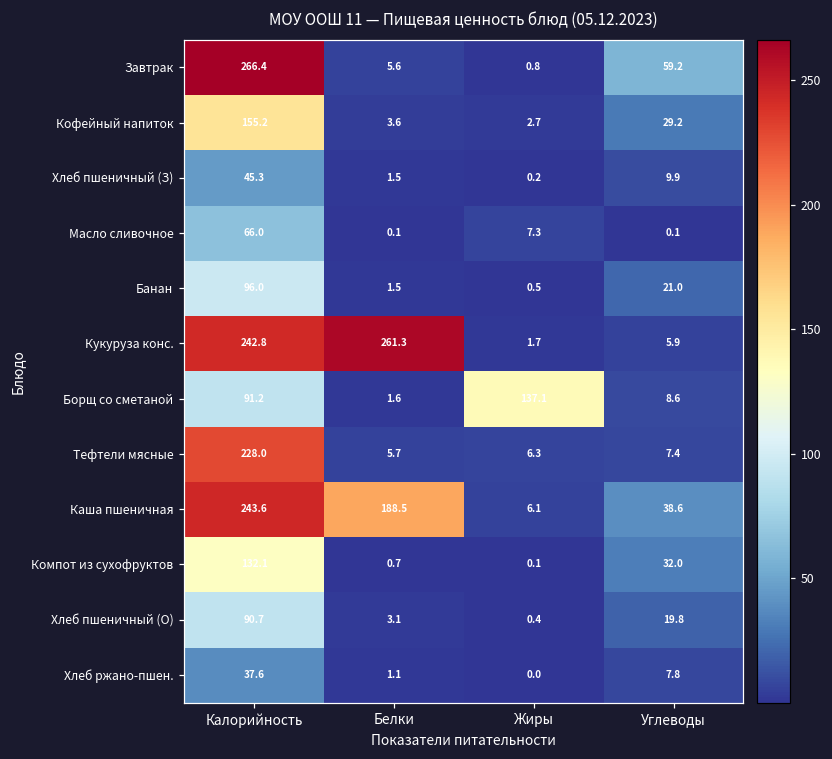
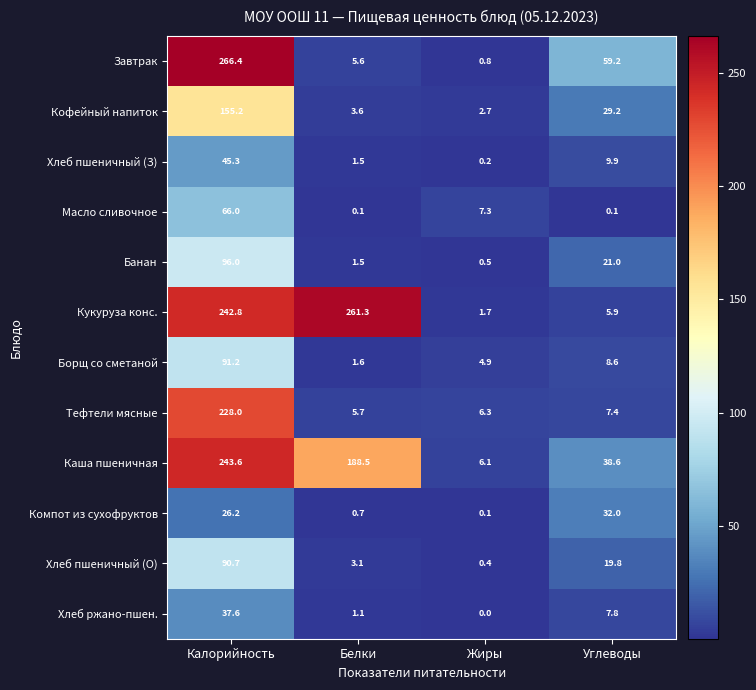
  {
    "Завтрак": {
      "Калорийность": 266.4,
      "Белки": 5.6,
      "Жиры": 0.8,
      "Углеводы": 59.2
    },
    "Кофейный напиток": {
      "Калорийность": 155.2,
      "Белки": 3.6,
      "Жиры": 2.7,
      "Углеводы": 29.2
    },
    "Хлеб пшеничный (З)": {
      "Калорийность": 45.3,
      "Белки": 1.5,
      "Жиры": 0.2,
      "Углеводы": 9.9
    },
    "Масло сливочное": {
      "Калорийность": 66.0,
      "Белки": 0.1,
      "Жиры": 7.3,
      "Углеводы": 0.1
    },
    "Банан": {
      "Калорийность": 96.0,
      "Белки": 1.5,
      "Жиры": 0.5,
      "Углеводы": 21.0
    },
    "Кукуруза конс.": {
      "Калорийность": 242.8,
      "Белки": 261.3,
      "Жиры": 1.7,
      "Углеводы": 5.9
    },
    "Борщ со сметаной": {
      "Калорийность": 91.2,
      "Белки": 1.6,
-     "Жиры": 137.1,
+     "Жиры": 4.9,
      "Углеводы": 8.6
    },
    "Тефтели мясные": {
      "Калорийность": 228.0,
      "Белки": 5.7,
      "Жиры": 6.3,
      "Углеводы": 7.4
    },
    "Каша пшеничная": {
      "Калорийность": 243.6,
      "Белки": 188.5,
      "Жиры": 6.1,
      "Углеводы": 38.6
    },
    "Компот из сухофруктов": {
-     "Калорийность": 132.1,
+     "Калорийность": 26.2,
      "Белки": 0.7,
      "Жиры": 0.1,
      "Углеводы": 32.0
    },
    "Хлеб пшеничный (О)": {
      "Калорийность": 90.7,
      "Белки": 3.1,
      "Жиры": 0.4,
      "Углеводы": 19.8
    },
    "Хлеб ржано-пшен.": {
      "Калорийность": 37.6,
      "Белки": 1.1,
      "Жиры": 0.0,
      "Углеводы": 7.8
    }
  }
